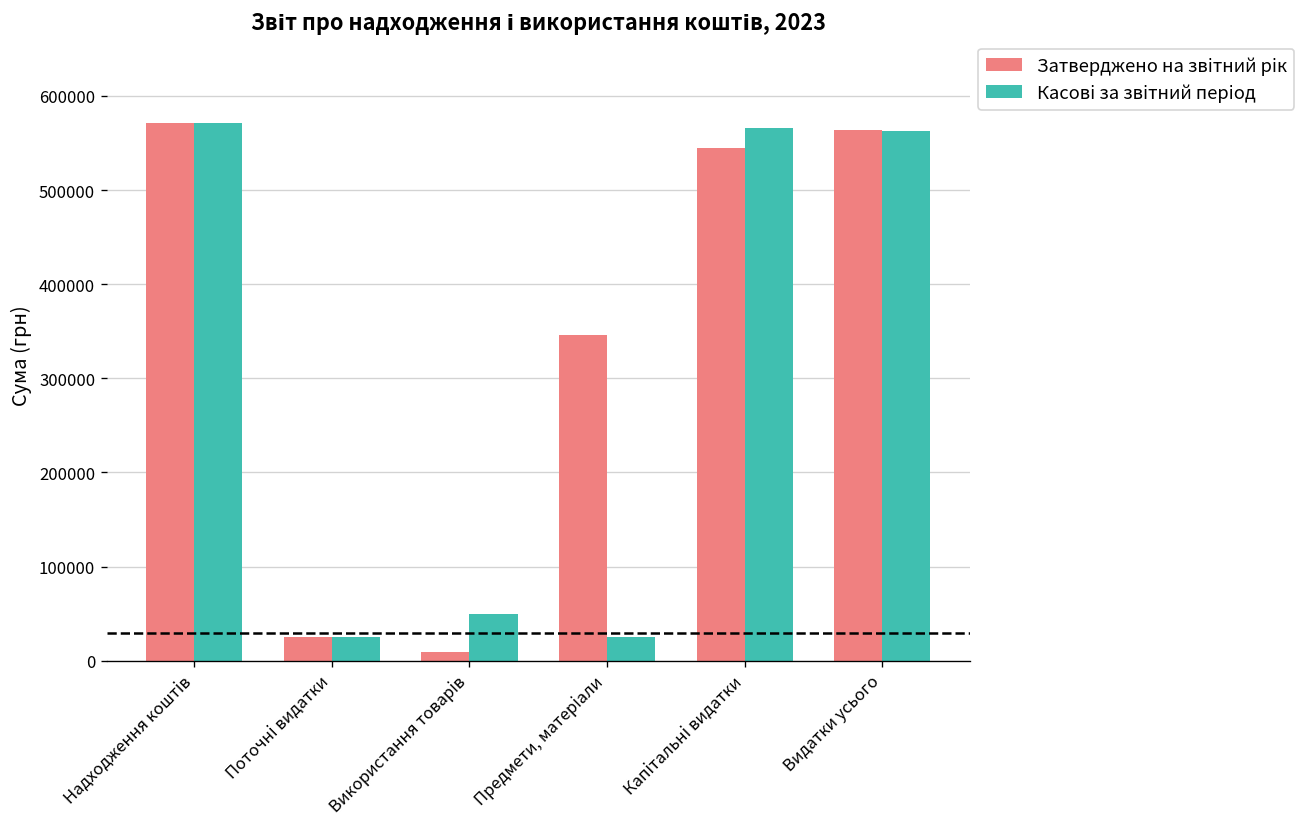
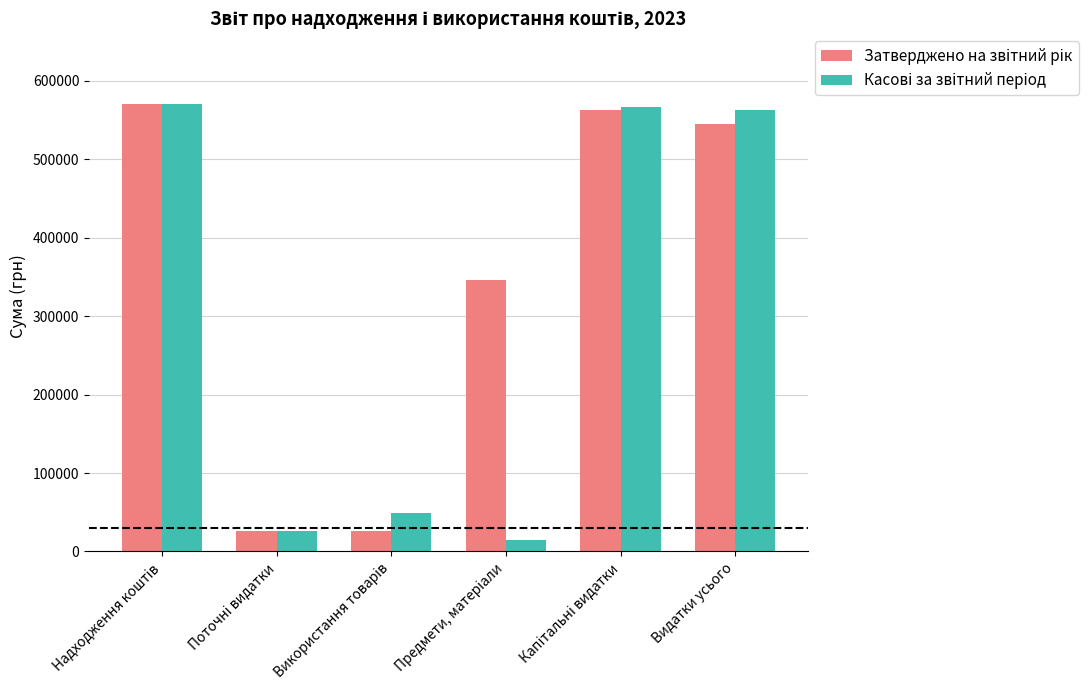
  {
    "Затверджено на звітний рік": {
      "Надходження коштів": 570000,
      "Поточні видатки": 30000,
-     "Використання товарів": 10000,
+     "Використання товарів": 30000,
      "Предмети, матеріали": 350000,
-     "Капітальні видатки": 550000,
-     "Видатки усього": 560000
+     "Капітальні видатки": 560000,
+     "Видатки усього": 550000
    },
    "Касові за звітний період": {
      "Надходження коштів": 570000,
      "Поточні видатки": 30000,
      "Використання товарів": 50000,
-     "Предмети, матеріали": 30000,
+     "Предмети, матеріали": 20000,
      "Капітальні видатки": 570000,
      "Видатки усього": 560000
    }
  }
